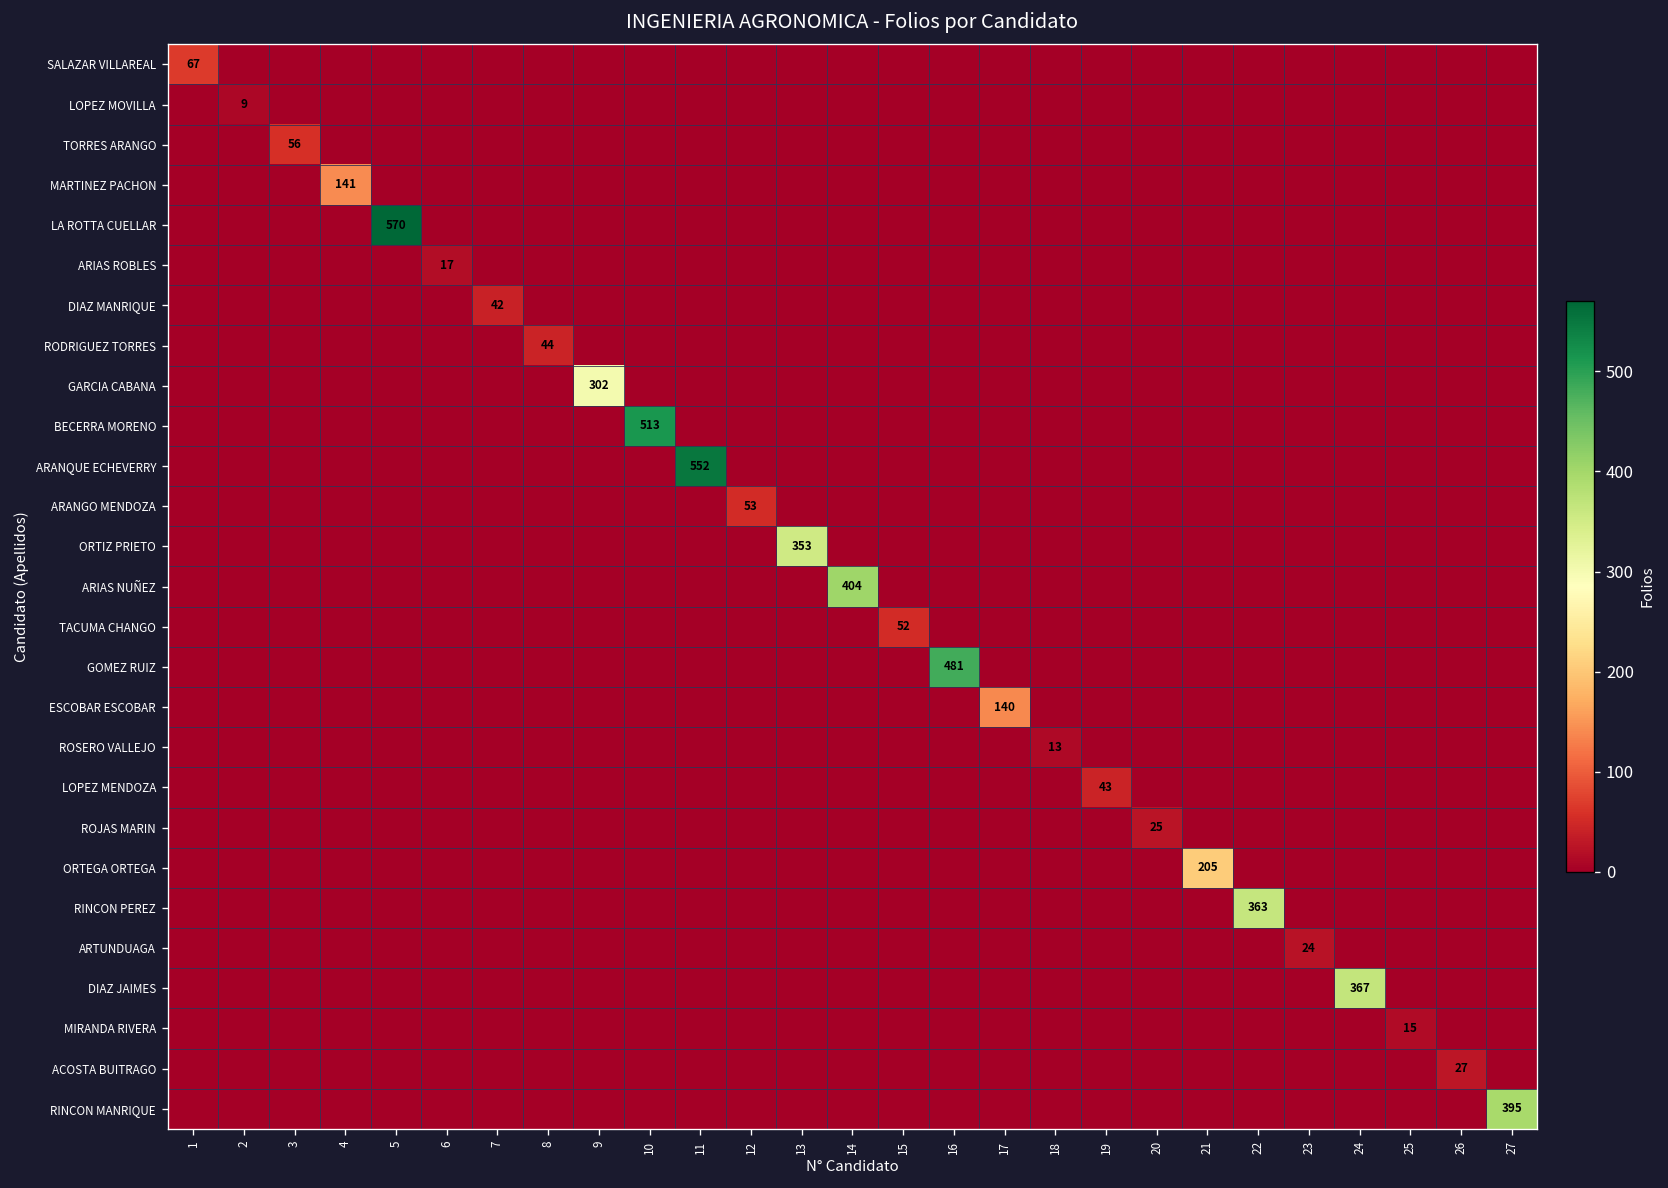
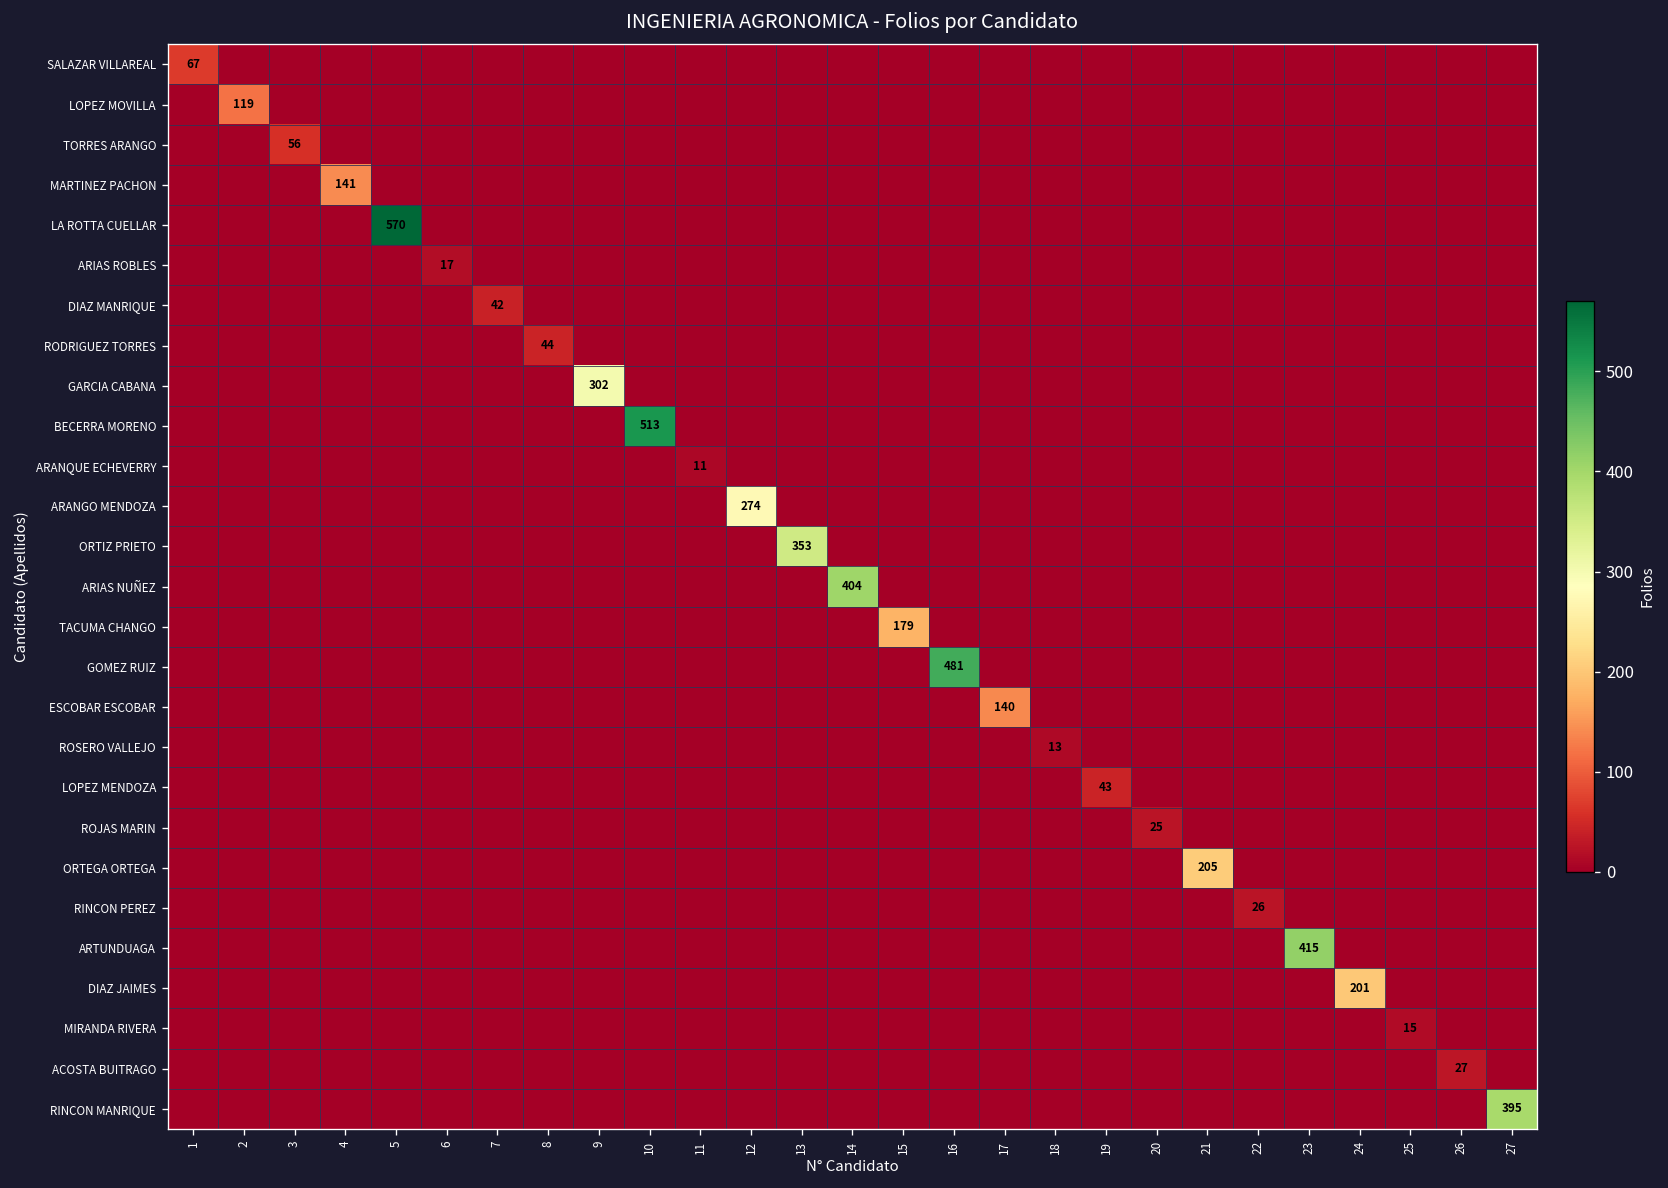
  {
    "SALAZAR VILLAREAL": {
      "1": 67
    },
    "LOPEZ MOVILLA": {
-     "2": 9
+     "2": 119
    },
    "TORRES ARANGO": {
      "3": 56
    },
    "MARTINEZ PACHON": {
      "4": 141
    },
    "LA ROTTA CUELLAR": {
      "5": 570
    },
    "ARIAS ROBLES": {
      "6": 17
    },
    "DIAZ MANRIQUE": {
      "7": 42
    },
    "RODRIGUEZ TORRES": {
      "8": 44
    },
    "GARCIA CABANA": {
      "9": 302
    },
    "BECERRA MORENO": {
      "10": 513
    },
    "ARANQUE ECHEVERRY": {
-     "11": 552
+     "11": 11
    },
    "ARANGO MENDOZA": {
-     "12": 53
+     "12": 274
    },
    "ORTIZ PRIETO": {
      "13": 353
    },
    "ARIAS NUÑEZ": {
      "14": 404
    },
    "TACUMA CHANGO": {
-     "15": 52
+     "15": 179
    },
    "GOMEZ RUIZ": {
      "16": 481
    },
    "ESCOBAR ESCOBAR": {
      "17": 140
    },
    "ROSERO VALLEJO": {
      "18": 13
    },
    "LOPEZ MENDOZA": {
      "19": 43
    },
    "ROJAS MARIN": {
      "20": 25
    },
    "ORTEGA ORTEGA": {
      "21": 205
    },
    "RINCON PEREZ": {
-     "22": 363
+     "22": 26
    },
    "ARTUNDUAGA": {
-     "23": 24
+     "23": 415
    },
    "DIAZ JAIMES": {
-     "24": 367
+     "24": 201
    },
    "MIRANDA RIVERA": {
      "25": 15
    },
    "ACOSTA BUITRAGO": {
      "26": 27
    },
    "RINCON MANRIQUE": {
      "27": 395
    }
  }
